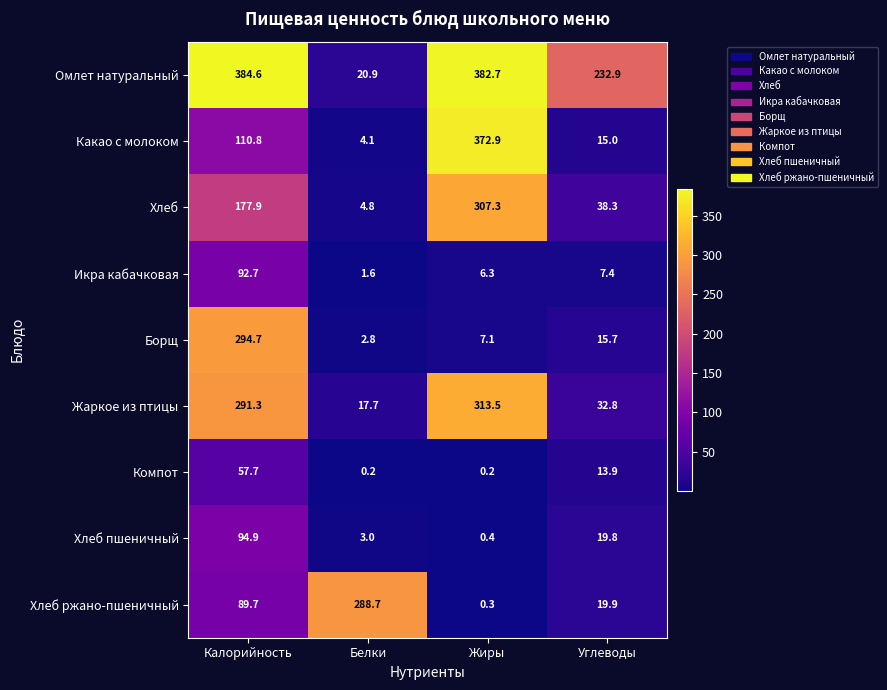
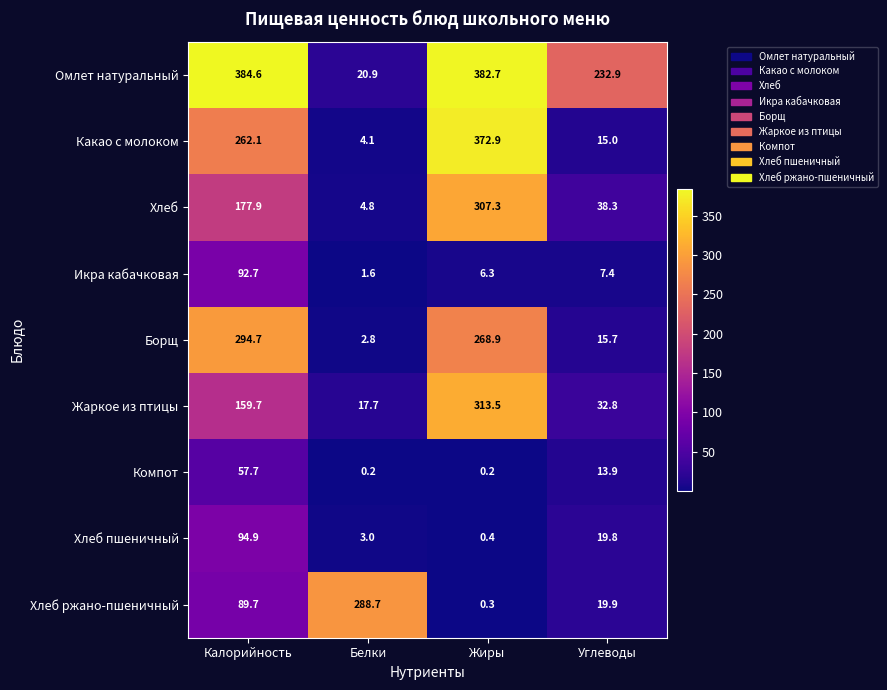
  {
    "Омлет натуральный": {
      "Калорийность": 384.6,
      "Белки": 20.9,
      "Жиры": 382.7,
      "Углеводы": 232.9
    },
    "Какао с молоком": {
-     "Калорийность": 110.8,
+     "Калорийность": 262.1,
      "Белки": 4.1,
      "Жиры": 372.9,
      "Углеводы": 15.0
    },
    "Хлеб": {
      "Калорийность": 177.9,
      "Белки": 4.8,
      "Жиры": 307.3,
      "Углеводы": 38.3
    },
    "Икра кабачковая": {
      "Калорийность": 92.7,
      "Белки": 1.6,
      "Жиры": 6.3,
      "Углеводы": 7.4
    },
    "Борщ": {
      "Калорийность": 294.7,
      "Белки": 2.8,
-     "Жиры": 7.1,
+     "Жиры": 268.9,
      "Углеводы": 15.7
    },
    "Жаркое из птицы": {
-     "Калорийность": 291.3,
+     "Калорийность": 159.7,
      "Белки": 17.7,
      "Жиры": 313.5,
      "Углеводы": 32.8
    },
    "Компот": {
      "Калорийность": 57.7,
      "Белки": 0.2,
      "Жиры": 0.2,
      "Углеводы": 13.9
    },
    "Хлеб пшеничный": {
      "Калорийность": 94.9,
      "Белки": 3.0,
      "Жиры": 0.4,
      "Углеводы": 19.8
    },
    "Хлеб ржано-пшеничный": {
      "Калорийность": 89.7,
      "Белки": 288.7,
      "Жиры": 0.3,
      "Углеводы": 19.9
    }
  }
